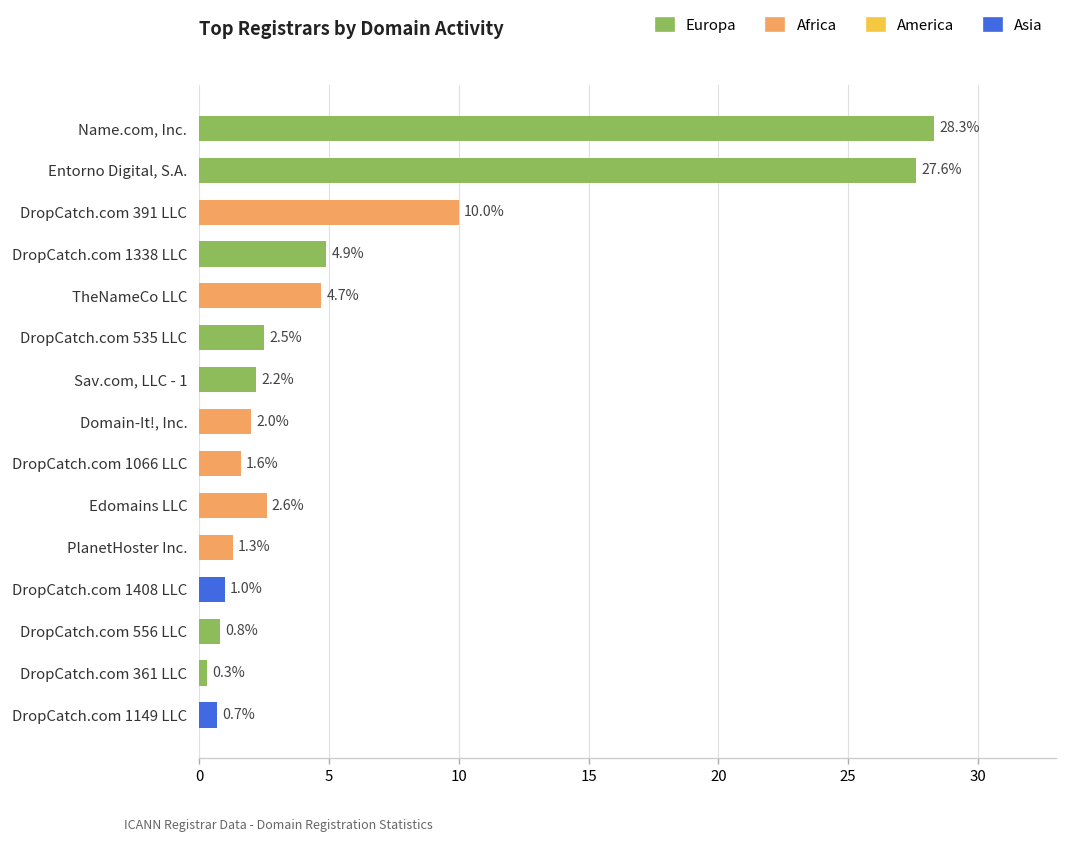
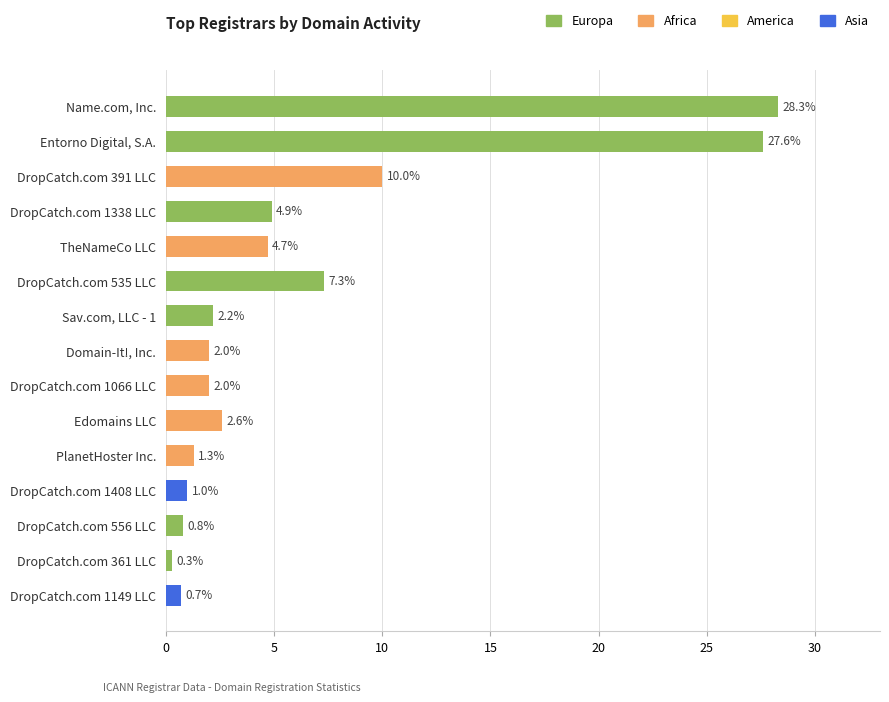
  {
    "Name.com, Inc.": "28.3%",
    "Entorno Digital, S.A.": "27.6%",
    "DropCatch.com 391 LLC": "10.0%",
    "DropCatch.com 1338 LLC": "4.9%",
    "TheNameCo LLC": "4.7%",
-   "DropCatch.com 535 LLC": "2.5%",
+   "DropCatch.com 535 LLC": "7.3%",
    "Sav.com, LLC - 1": "2.2%",
    "Domain-It!, Inc.": "2.0%",
-   "DropCatch.com 1066 LLC": "1.6%",
+   "DropCatch.com 1066 LLC": "2.0%",
    "Edomains LLC": "2.6%",
    "PlanetHoster Inc.": "1.3%",
    "DropCatch.com 1408 LLC": "1.0%",
    "DropCatch.com 556 LLC": "0.8%",
    "DropCatch.com 361 LLC": "0.3%",
    "DropCatch.com 1149 LLC": "0.7%"
  }
